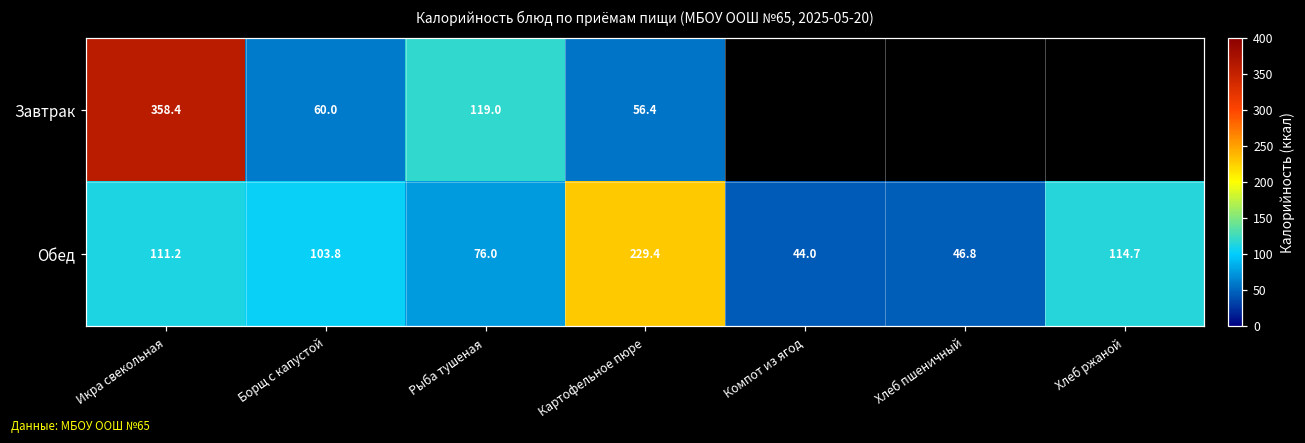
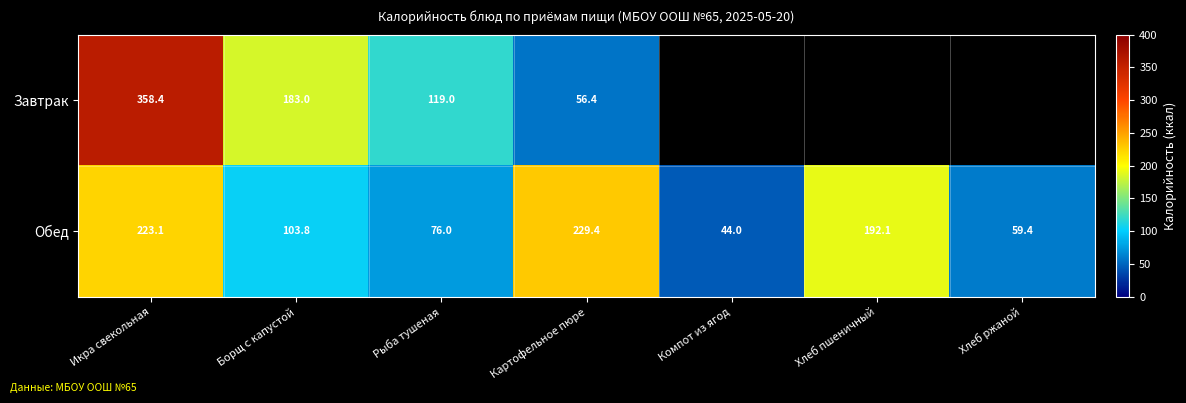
  {
    "Завтрак": {
      "Икра свекольная": 358.4,
-     "Борщ с капустой": 60.0,
+     "Борщ с капустой": 183.0,
      "Рыба тушеная": 119.0,
      "Картофельное пюре": 56.4
    },
    "Обед": {
-     "Икра свекольная": 111.2,
+     "Икра свекольная": 223.1,
      "Борщ с капустой": 103.8,
      "Рыба тушеная": 76.0,
      "Картофельное пюре": 229.4,
      "Компот из ягод": 44.0,
-     "Хлеб пшеничный": 46.8,
-     "Хлеб ржаной": 114.7
+     "Хлеб пшеничный": 192.1,
+     "Хлеб ржаной": 59.4
    }
  }
